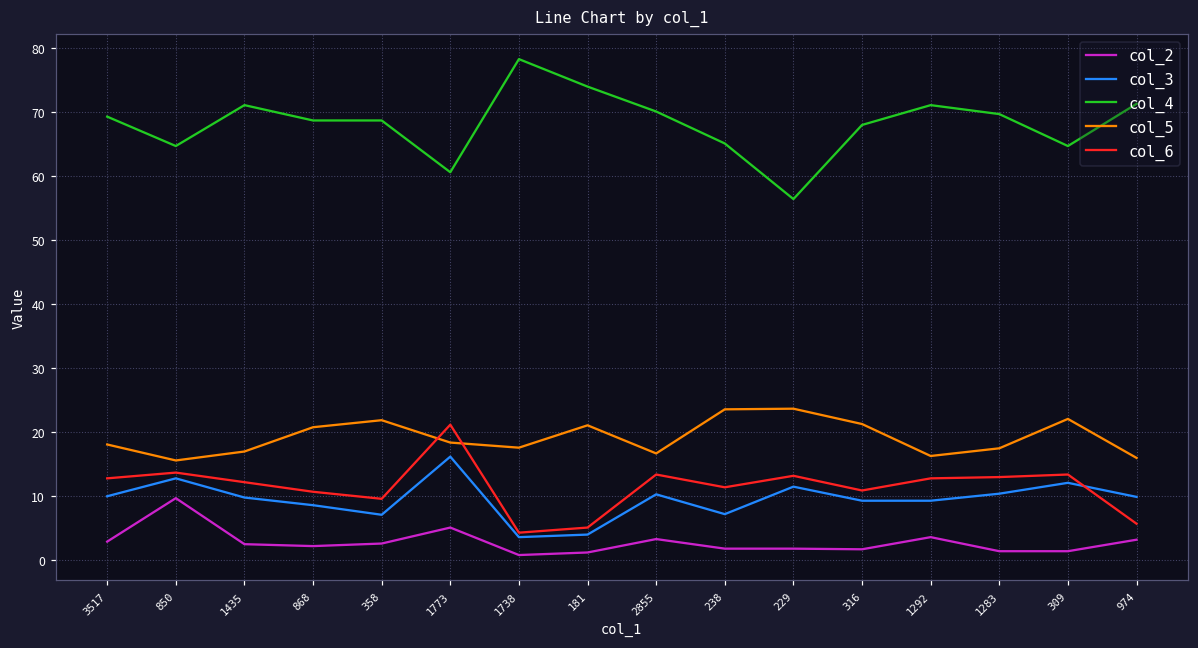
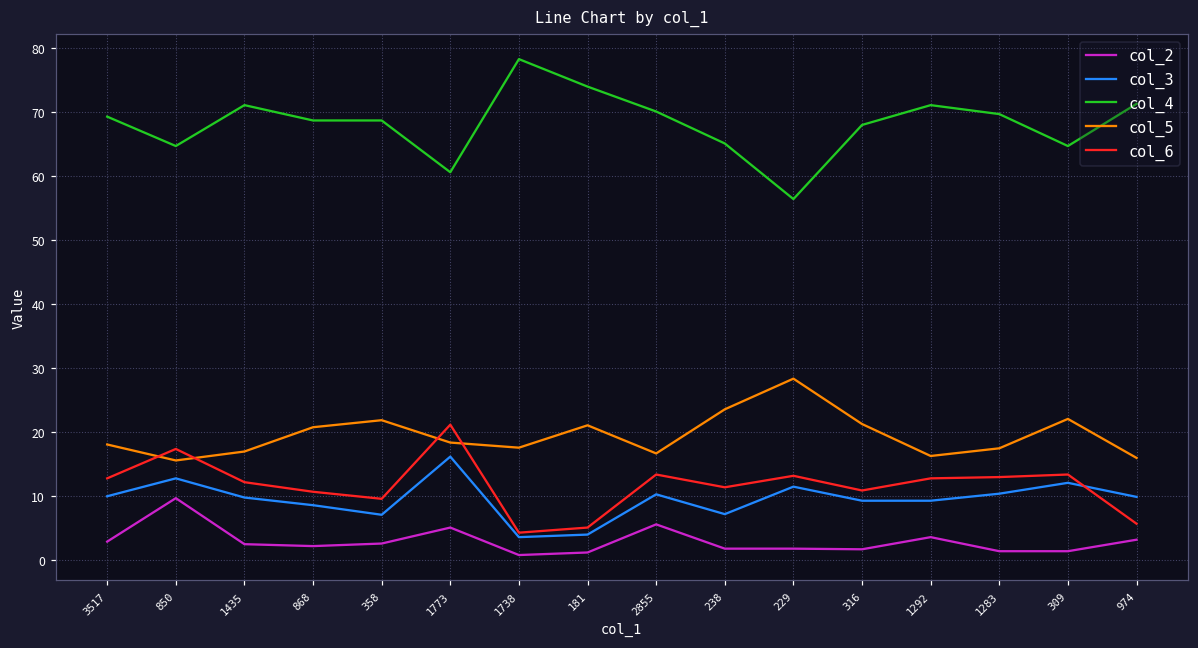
  {
    "col_2": {
      "3517": 3,
      "850": 10,
      "1435": 2,
      "868": 2,
      "358": 3,
      "1773": 5,
      "1738": 1,
      "181": 1,
-     "2855": 3,
+     "2855": 6,
      "238": 2,
      "229": 2,
      "316": 2,
      "1292": 4,
      "1283": 1,
      "309": 1,
      "974": 3
    },
    "col_3": {
      "3517": 10,
      "850": 13,
      "1435": 10,
      "868": 9,
      "358": 7,
      "1773": 16,
      "1738": 4,
      "181": 4,
      "2855": 10,
      "238": 7,
      "229": 11,
      "316": 9,
      "1292": 9,
      "1283": 10,
      "309": 12,
      "974": 10
    },
    "col_4": {
      "3517": 69,
      "850": 65,
      "1435": 71,
      "868": 69,
      "358": 69,
      "1773": 61,
      "1738": 78,
      "181": 74,
      "2855": 70,
      "238": 65,
      "229": 56,
      "316": 68,
      "1292": 71,
      "1283": 70,
      "309": 65
    },
    "col_5": {
      "3517": 18,
      "850": 16,
      "1435": 17,
      "868": 21,
      "358": 22,
      "1773": 18,
      "1738": 18,
      "181": 21,
      "2855": 17,
      "238": 24,
-     "229": 24,
+     "229": 28,
      "316": 21,
      "1292": 16,
      "1283": 17,
      "309": 22,
      "974": 16
    },
    "col_6": {
      "3517": 13,
-     "850": 14,
+     "850": 17,
      "1435": 12,
      "868": 11,
      "358": 10,
      "1773": 21,
      "1738": 4,
      "181": 5,
      "2855": 13,
      "238": 11,
      "229": 13,
      "316": 11,
      "1292": 13,
      "1283": 13,
      "309": 13,
      "974": 6
    }
  }
